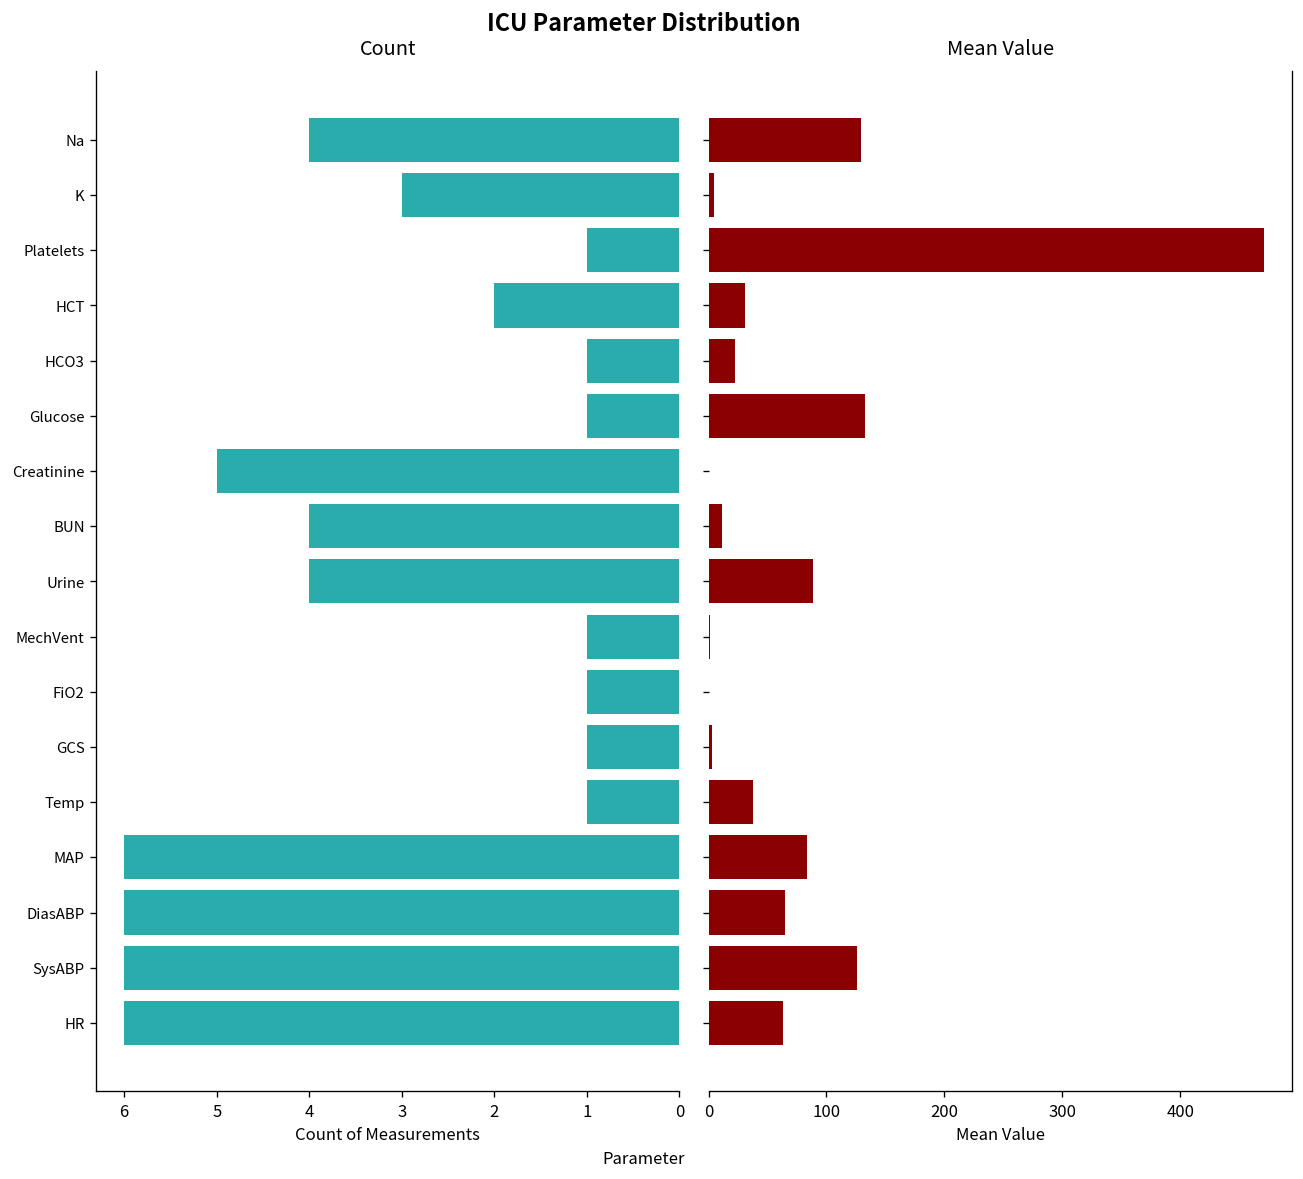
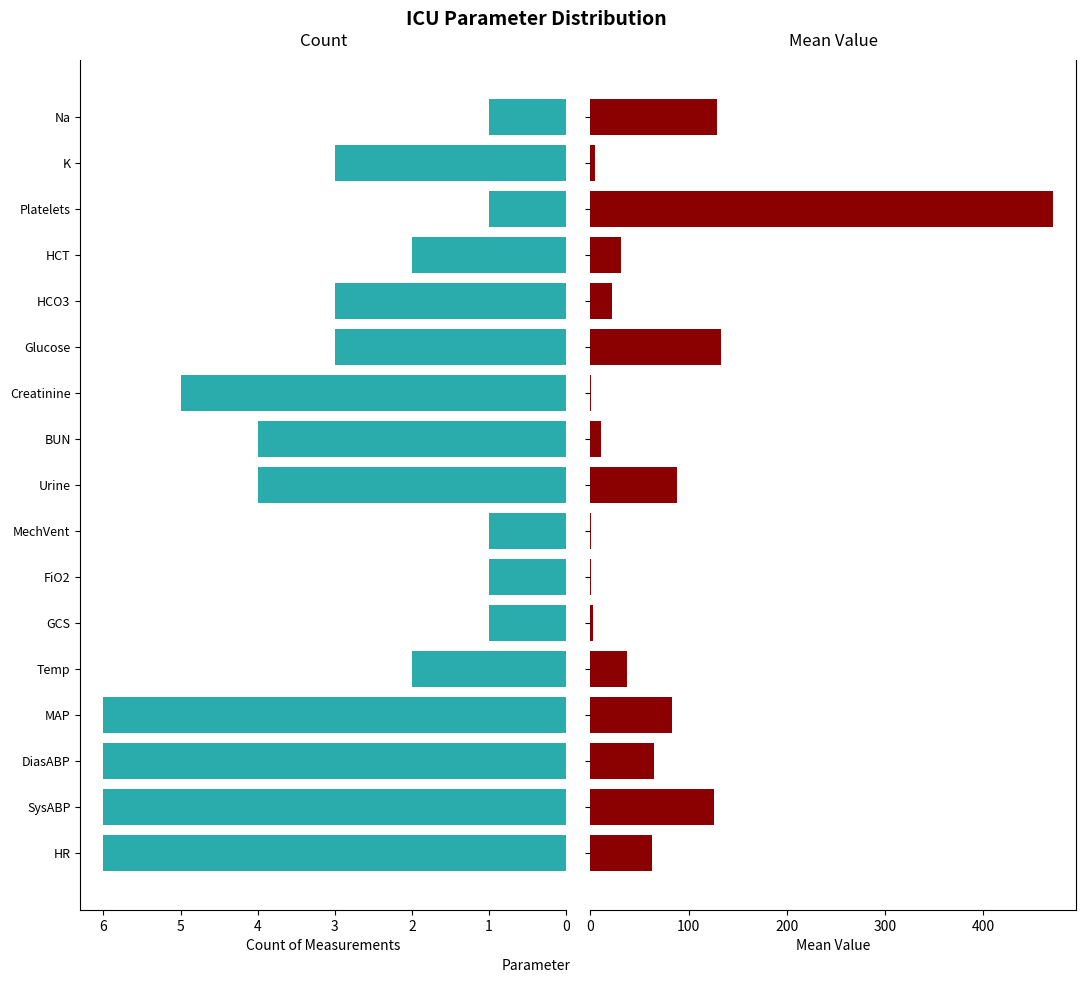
  {
    "Count": {
-     "Na": 4,
+     "Na": 1,
      "K": 3,
      "Platelets": 1,
      "HCT": 2,
-     "HCO3": 1,
-     "Glucose": 1,
+     "HCO3": 3,
+     "Glucose": 3,
      "Creatinine": 5,
      "BUN": 4,
      "Urine": 4,
      "MechVent": 1,
      "FiO2": 1,
      "GCS": 1,
-     "Temp": 1,
+     "Temp": 2,
      "MAP": 6,
      "DiasABP": 6,
      "SysABP": 6,
      "HR": 6
    }
  }
